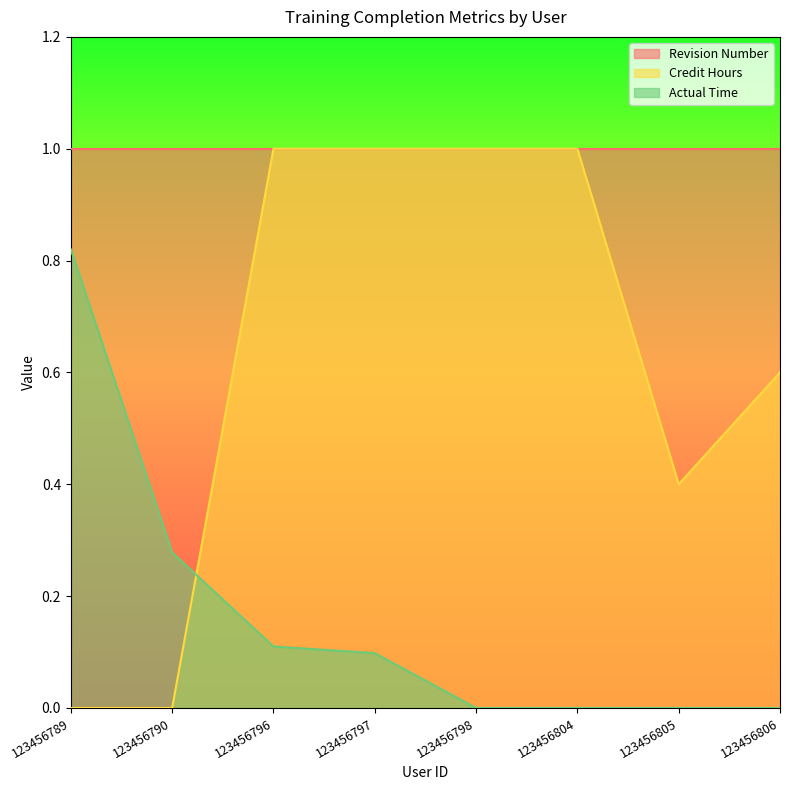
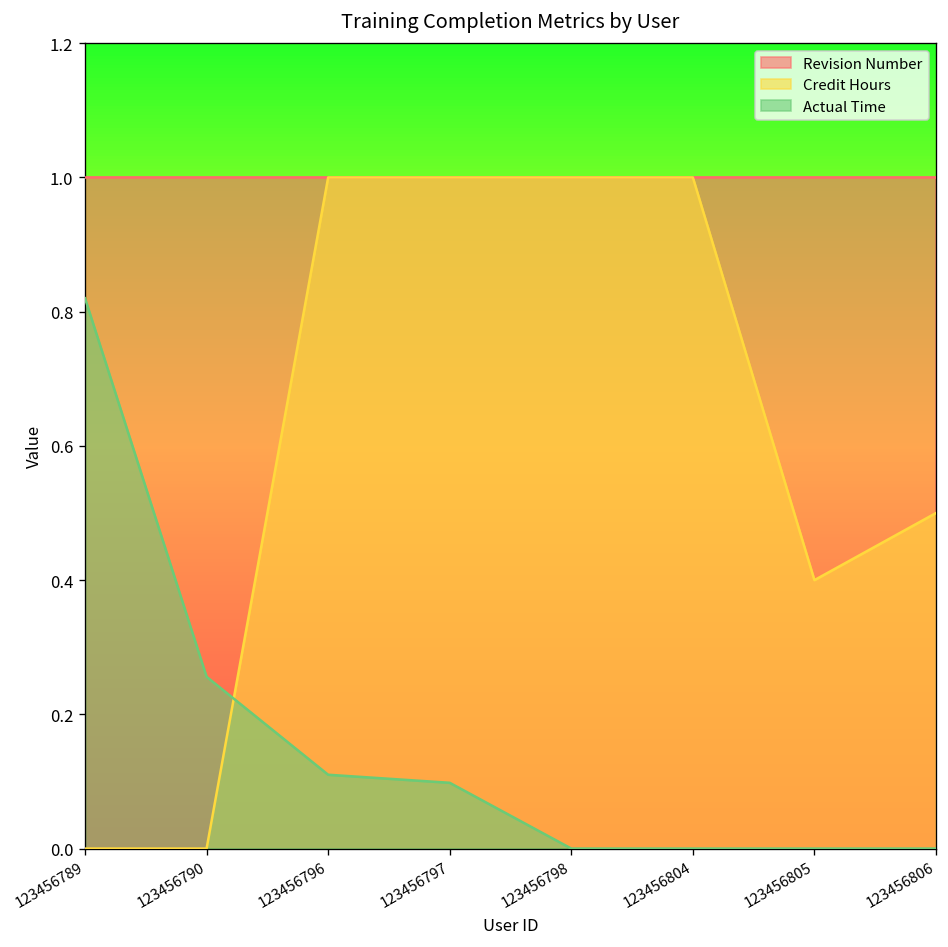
  {
    "Revision Number": {
      "123456789": 1.00,
      "123456790": 1.00,
      "123456805": 1.00,
      "123456806": 1.00
    },
    "Credit Hours": {
      "123456789": 0.0,
      "123456790": 0.0,
      "123456805": 0.4,
-     "123456806": 0.6
+     "123456806": 0.5
    },
    "Actual Time": {
      "123456789": 0.82,
-     "123456790": 0.28,
+     "123456790": 0.26,
      "123456796": 0.11,
      "123456797": 0.10,
      "123456798": 0.00,
      "123456804": 0.00,
      "123456805": 0.00,
      "123456806": 0.00
    }
  }
